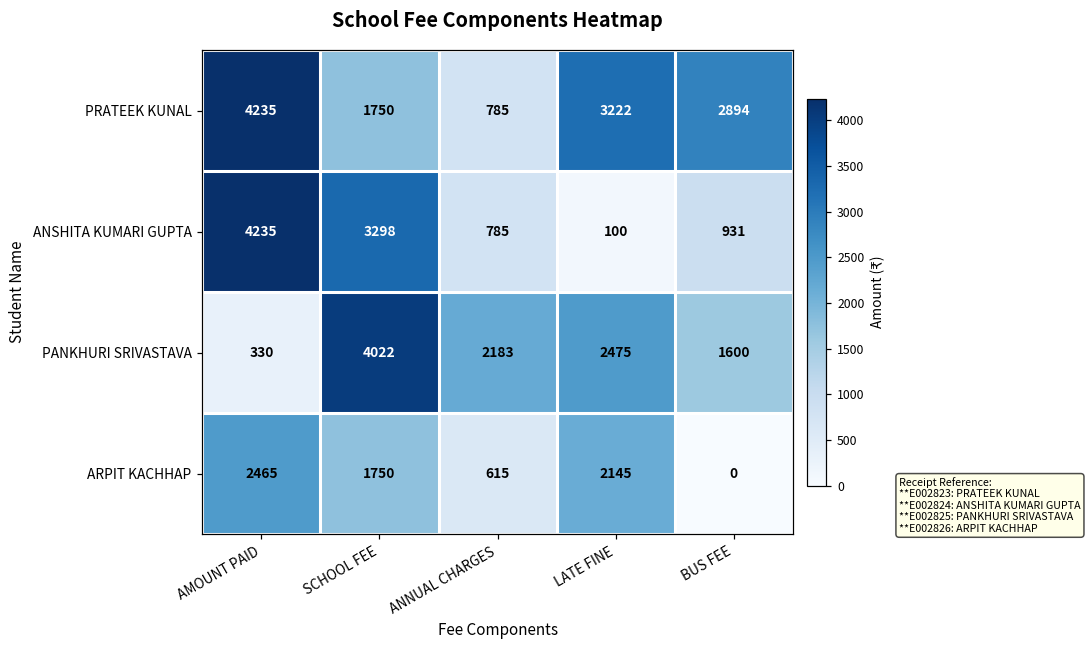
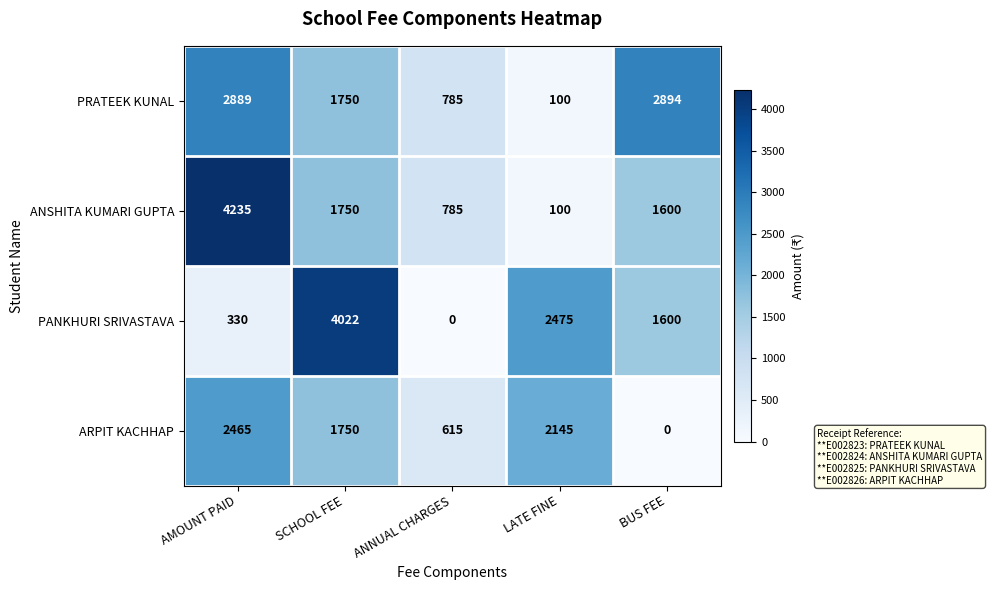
  {
    "PRATEEK KUNAL": {
-     "AMOUNT PAID": 4235,
+     "AMOUNT PAID": 2889,
      "SCHOOL FEE": 1750,
      "ANNUAL CHARGES": 785,
-     "LATE FINE": 3222,
+     "LATE FINE": 100,
      "BUS FEE": 2894
    },
    "ANSHITA KUMARI GUPTA": {
      "AMOUNT PAID": 4235,
-     "SCHOOL FEE": 3298,
+     "SCHOOL FEE": 1750,
      "ANNUAL CHARGES": 785,
      "LATE FINE": 100,
-     "BUS FEE": 931
+     "BUS FEE": 1600
    },
    "PANKHURI SRIVASTAVA": {
      "AMOUNT PAID": 330,
      "SCHOOL FEE": 4022,
-     "ANNUAL CHARGES": 2183,
+     "ANNUAL CHARGES": 0,
      "LATE FINE": 2475,
      "BUS FEE": 1600
    },
    "ARPIT KACHHAP": {
      "AMOUNT PAID": 2465,
      "SCHOOL FEE": 1750,
      "ANNUAL CHARGES": 615,
      "LATE FINE": 2145,
      "BUS FEE": 0
    }
  }
